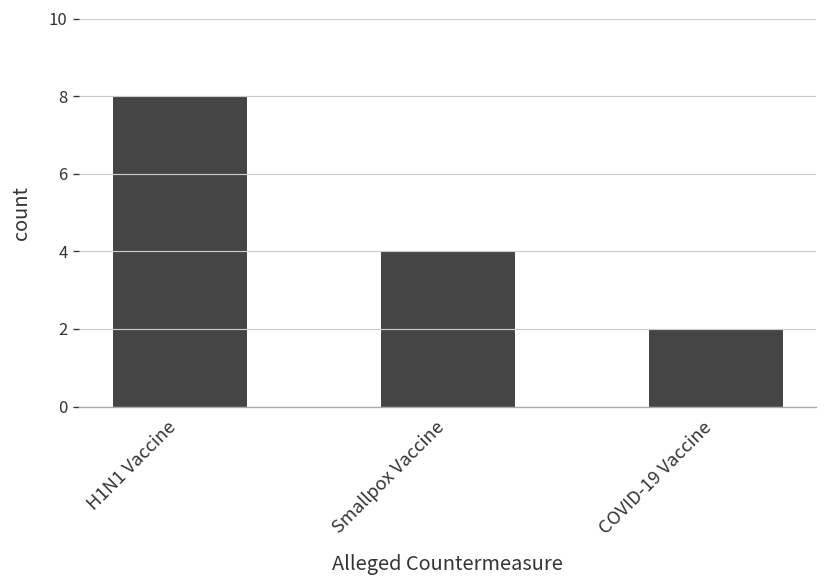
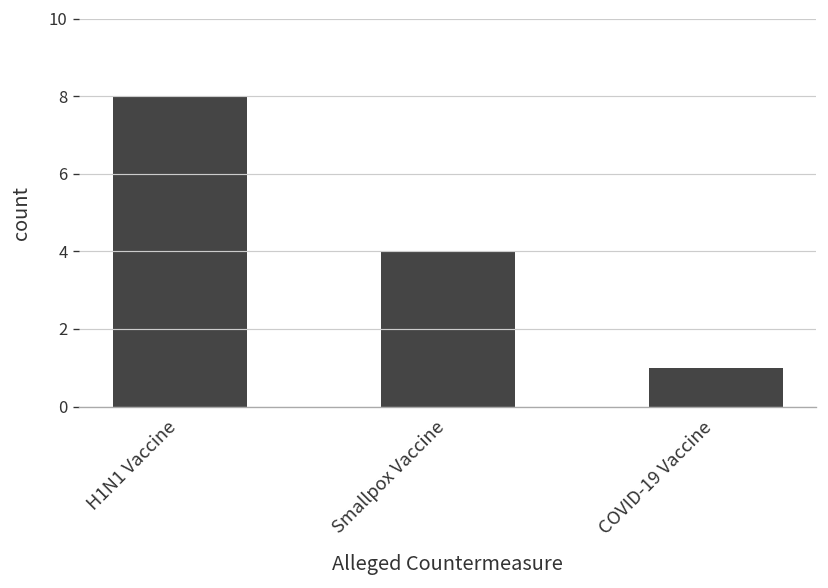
  {
    "H1N1 Vaccine": 8,
    "Smallpox Vaccine": 4,
-   "COVID-19 Vaccine": 2
+   "COVID-19 Vaccine": 1
  }
